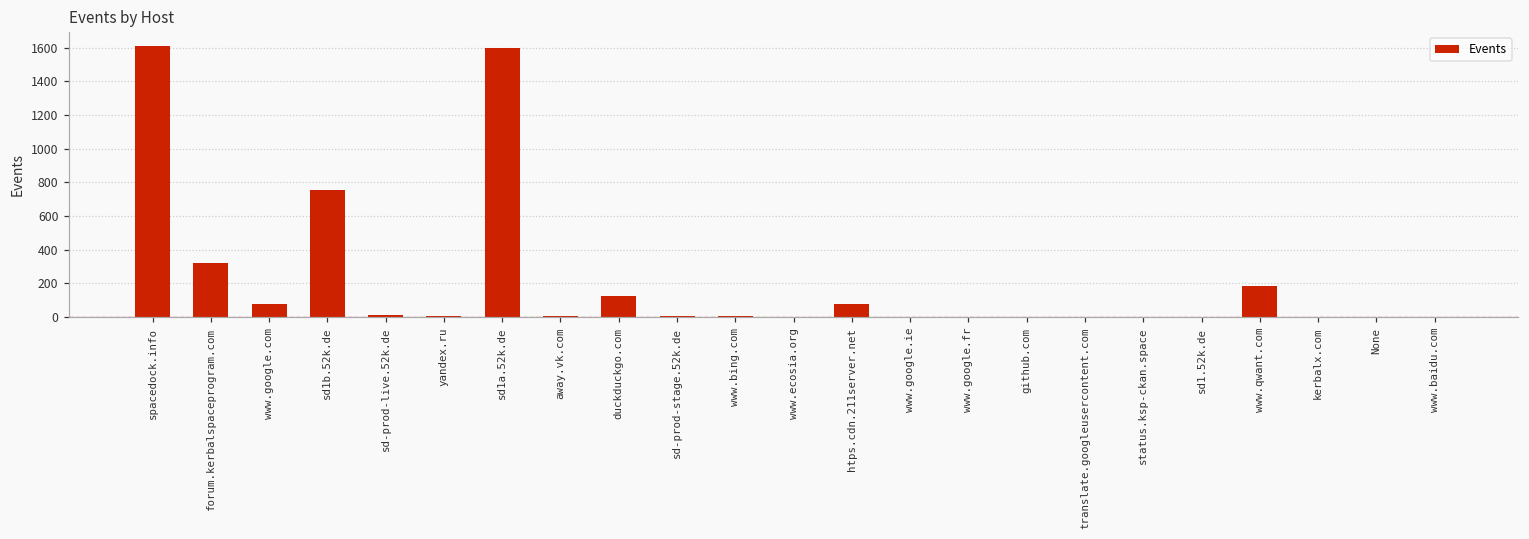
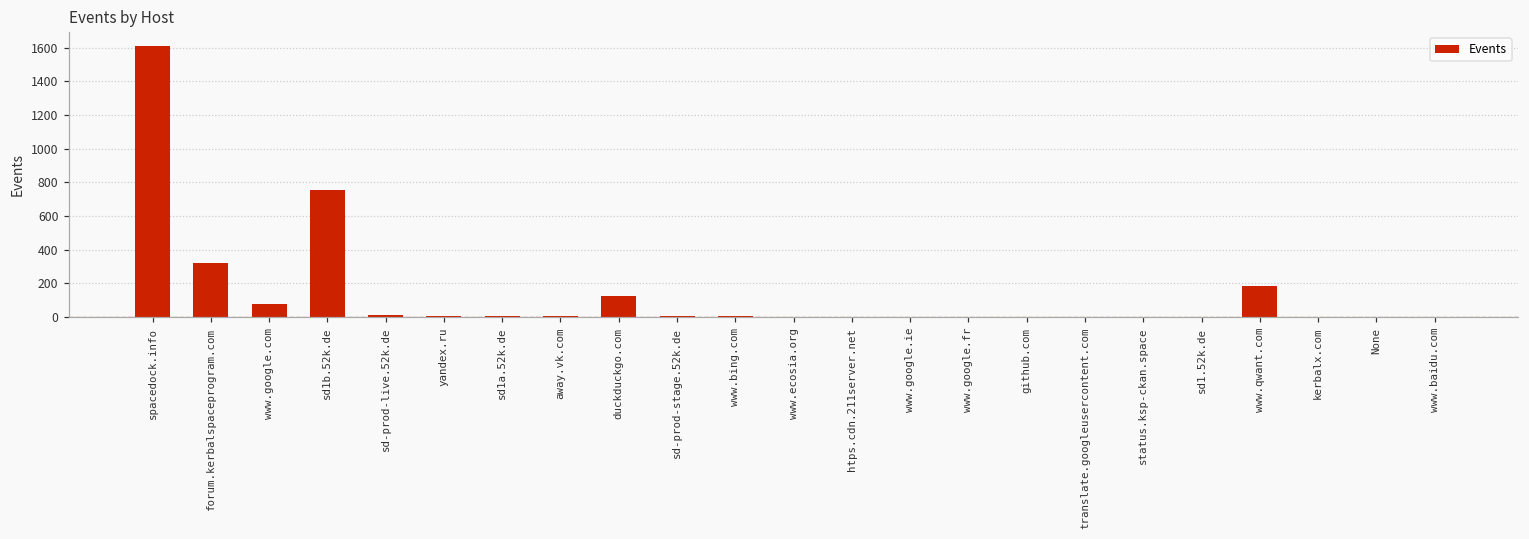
  {
    "spacedock.info": 1610,
    "forum.kerbalspaceprogram.com": 320,
    "www.google.com": 80,
    "sd1b.52k.de": 750,
-   "sd1a.52k.de": 1600,
+   "sd1a.52k.de": 10,
    "duckduckgo.com": 120,
-   "htps.cdn.211server.net": 80,
+   "htps.cdn.211server.net": 0,
    "www.qwant.com": 180
  }
